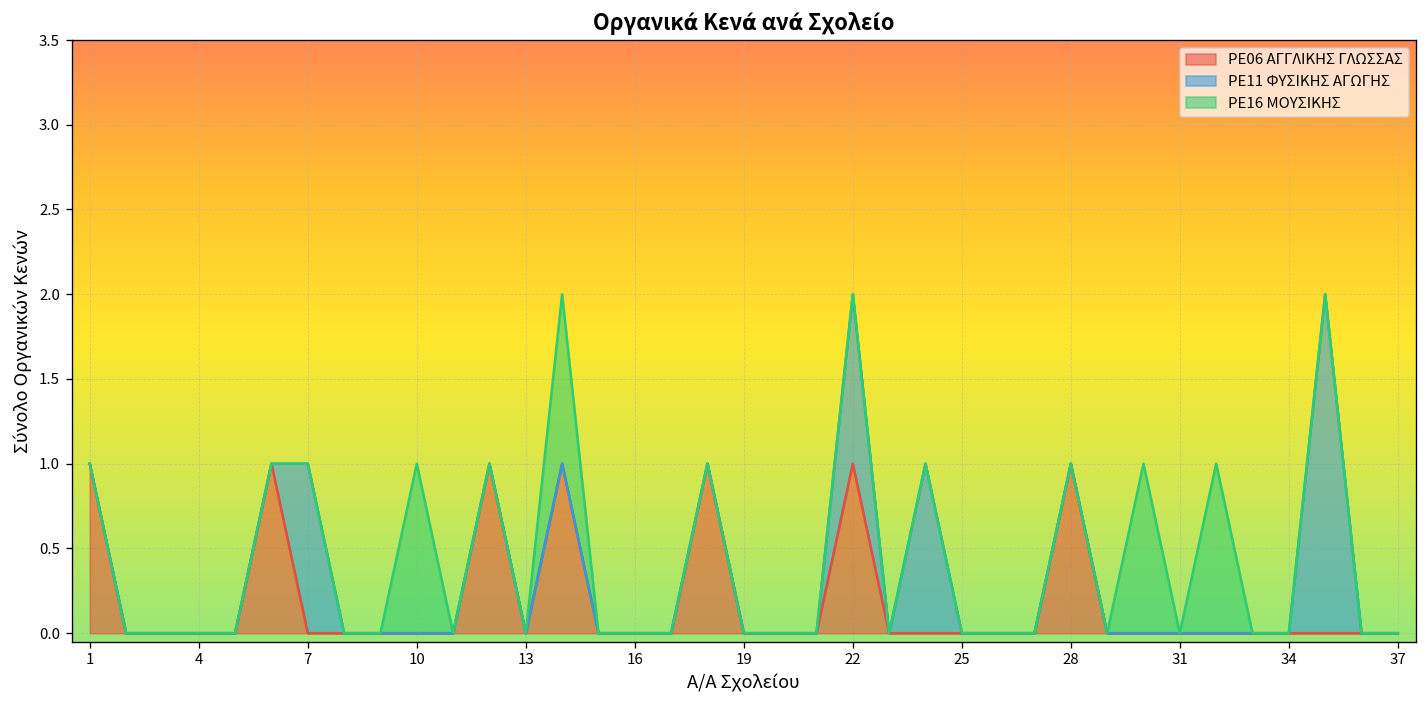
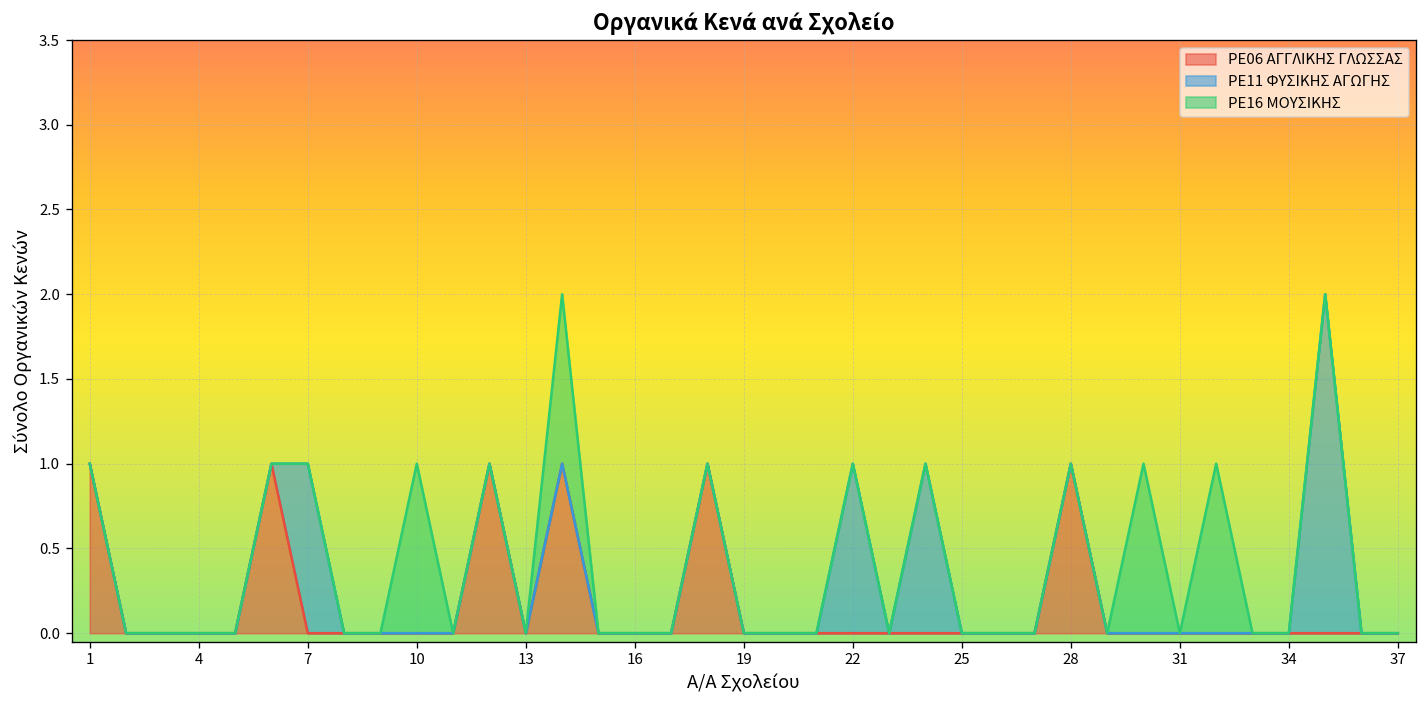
  {
    "PE06 ΑΓΓΛΙΚΗΣ ΓΛΩΣΣΑΣ": {
      "7": 0,
-     "22": 1
+     "22": 0
    },
    "PE16 ΜΟΥΣΙΚΗΣ": {
      "10": 1
    }
  }
